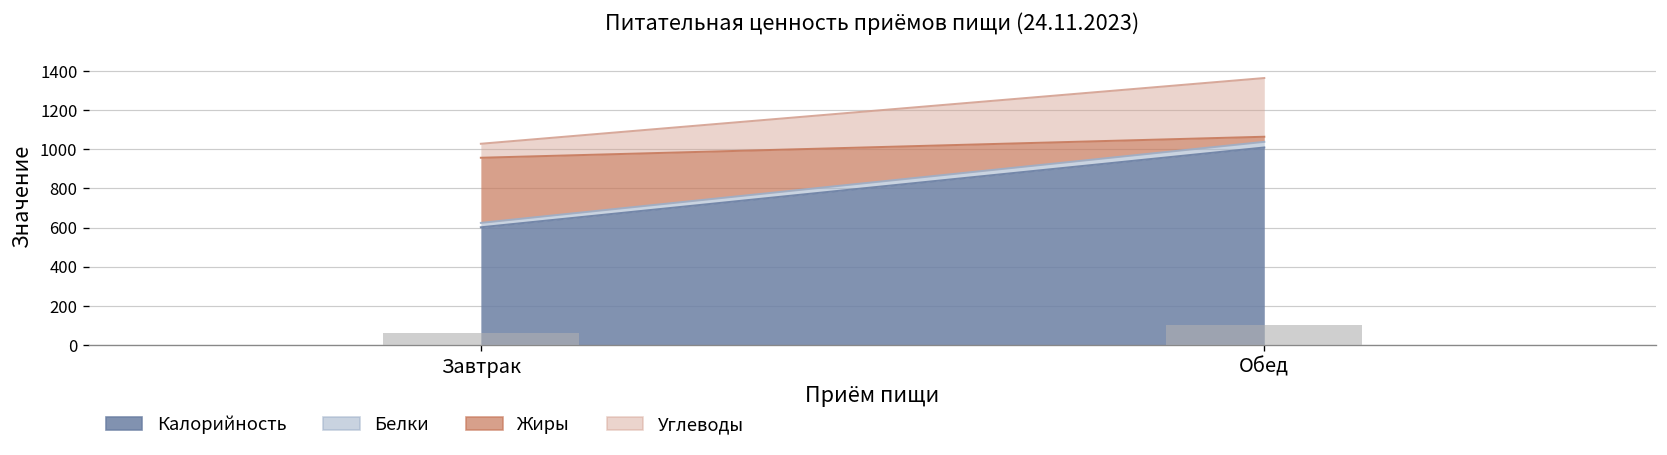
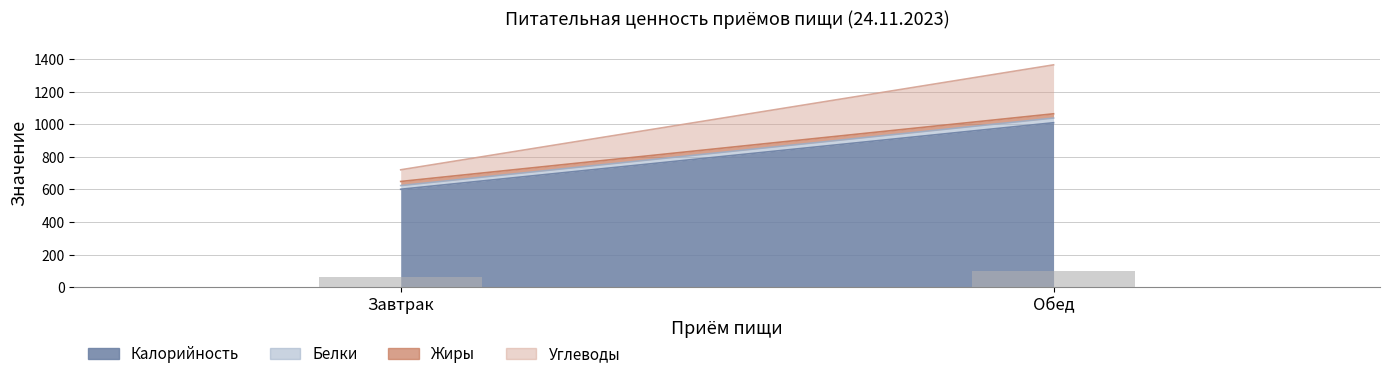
  {
    "Калорийность": {
      "Завтрак": 600,
      "Обед": 1010
    },
    "Жиры": {
-     "Завтрак": 330,
+     "Завтрак": 30,
      "Обед": 30
    }
  }
